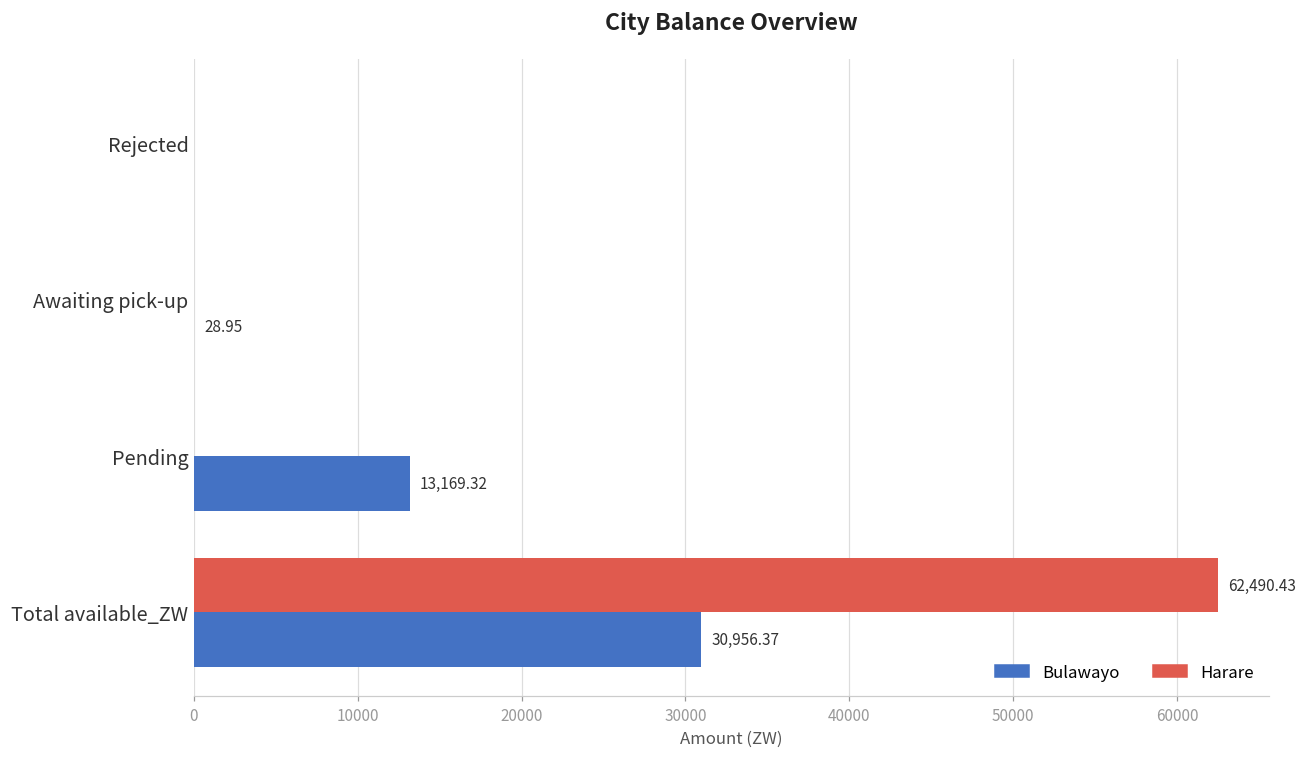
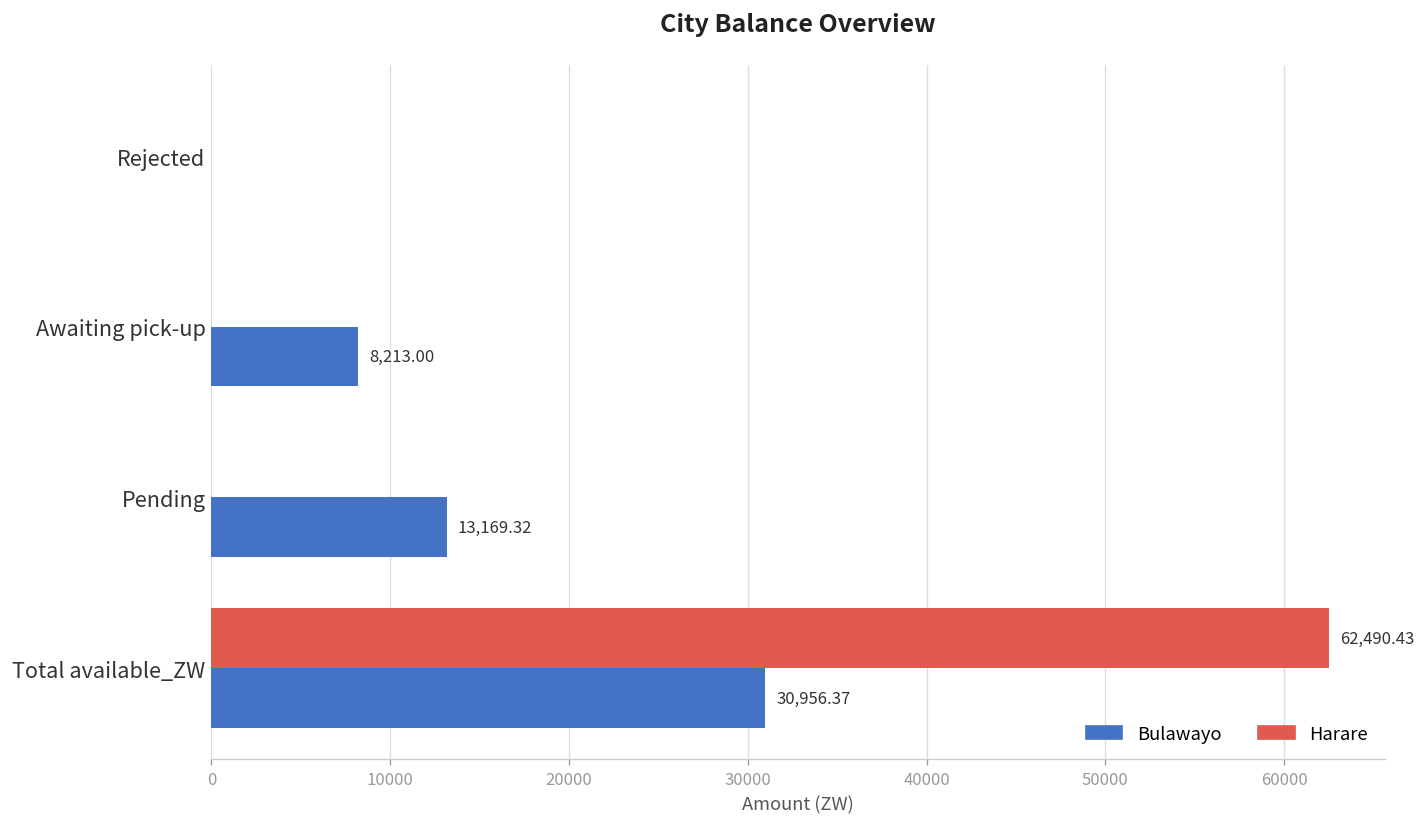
  {
    "Bulawayo": {
-     "Awaiting pick-up": "28.95",
+     "Awaiting pick-up": "8,213.00",
      "Pending": "13,169.32",
      "Total available_ZW": "30,956.37"
    },
    "Harare": {
      "Total available_ZW": "62,490.43"
    }
  }
